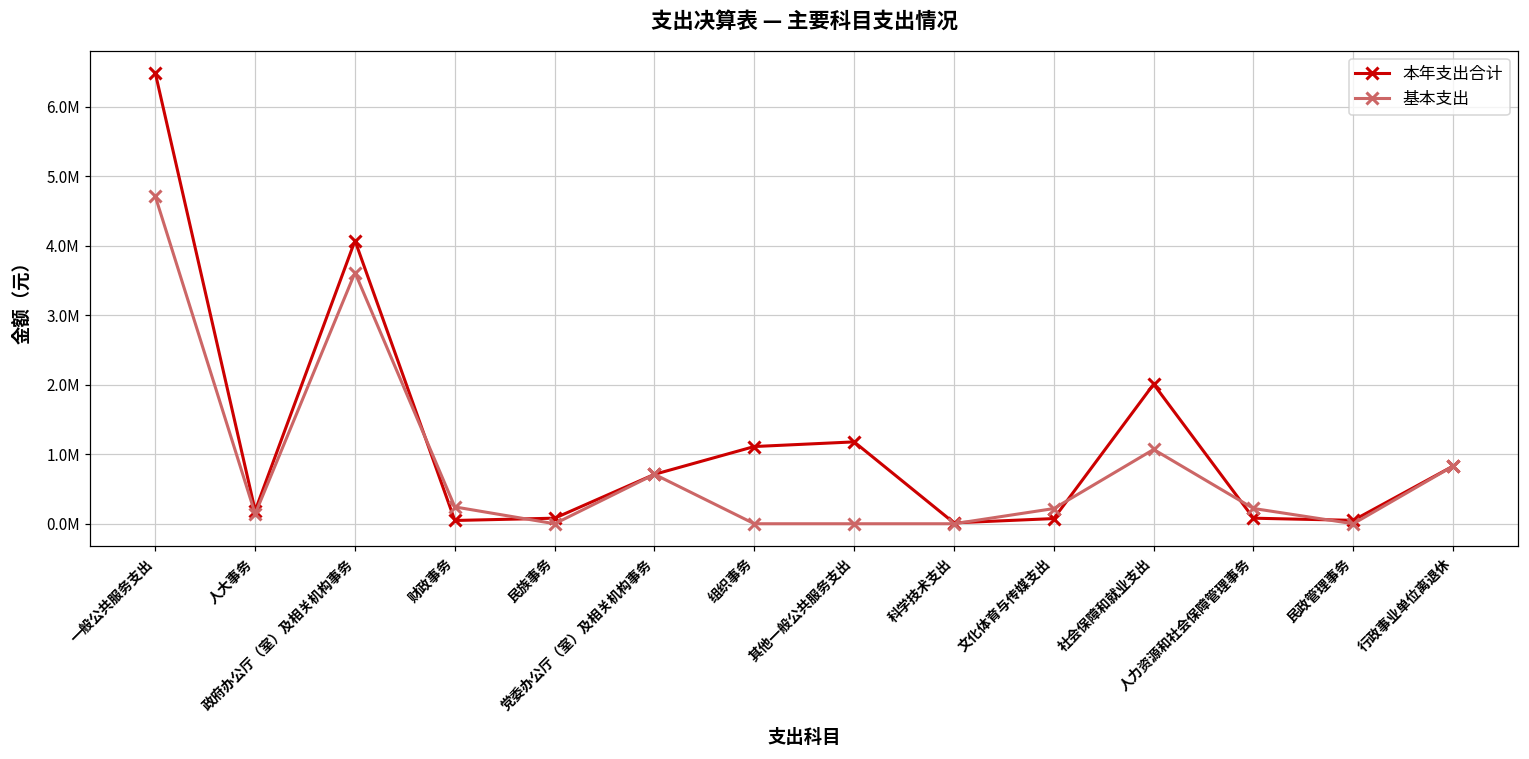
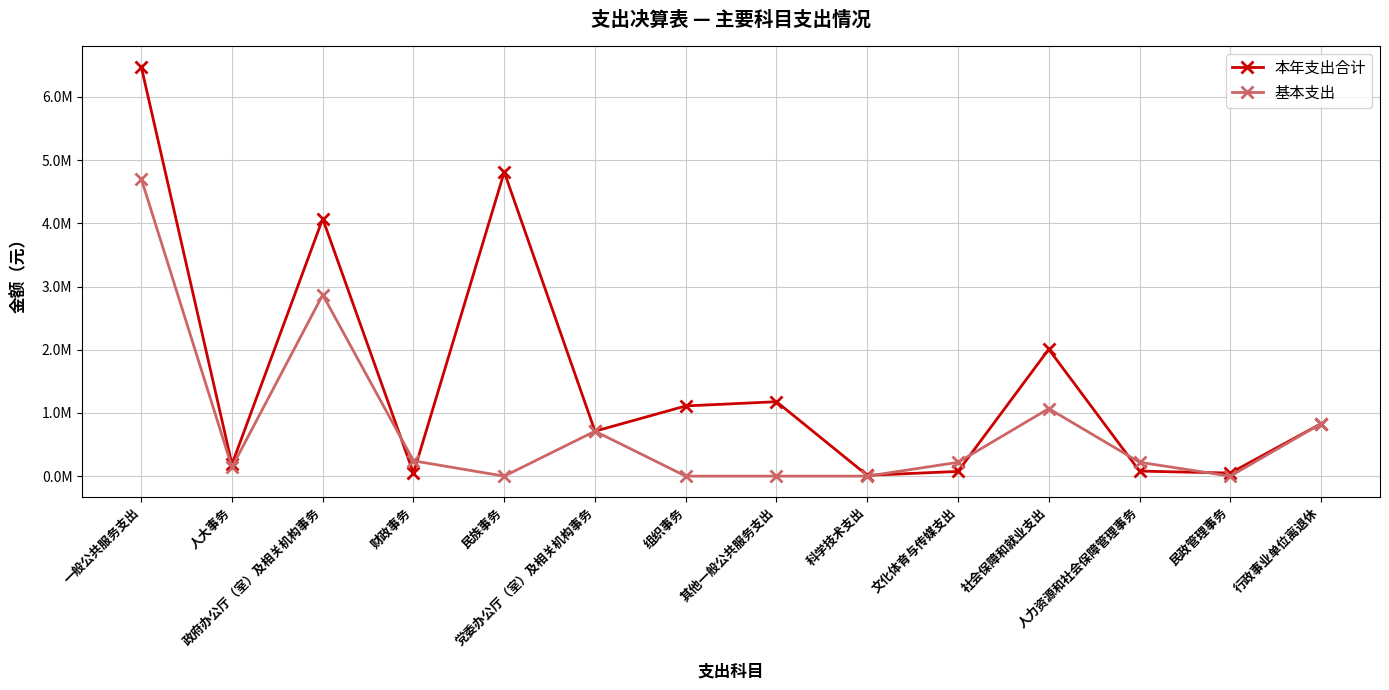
  {
    "本年支出合计": {
      "一般公共服务支出": 6500000,
      "人大事务": 200000,
      "政府办公厅（室）及相关机构事务": 4100000,
      "财政事务": 0,
-     "民族事务": 100000,
+     "民族事务": 4800000,
      "组织事务": 1100000,
      "其他一般公共服务支出": 1200000,
      "文化体育与传媒支出": 100000,
      "社会保障和就业支出": 2000000,
      "人力资源和社会保障管理事务": 100000,
      "民政管理事务": 0
    },
    "基本支出": {
      "一般公共服务支出": 4700000,
      "人大事务": 100000,
-     "政府办公厅（室）及相关机构事务": 3600000,
+     "政府办公厅（室）及相关机构事务": 2900000,
      "财政事务": 200000,
      "民族事务": 0,
      "组织事务": 0,
      "其他一般公共服务支出": 0,
      "文化体育与传媒支出": 200000,
      "社会保障和就业支出": 1100000,
      "人力资源和社会保障管理事务": 200000,
      "民政管理事务": 0
    }
  }
